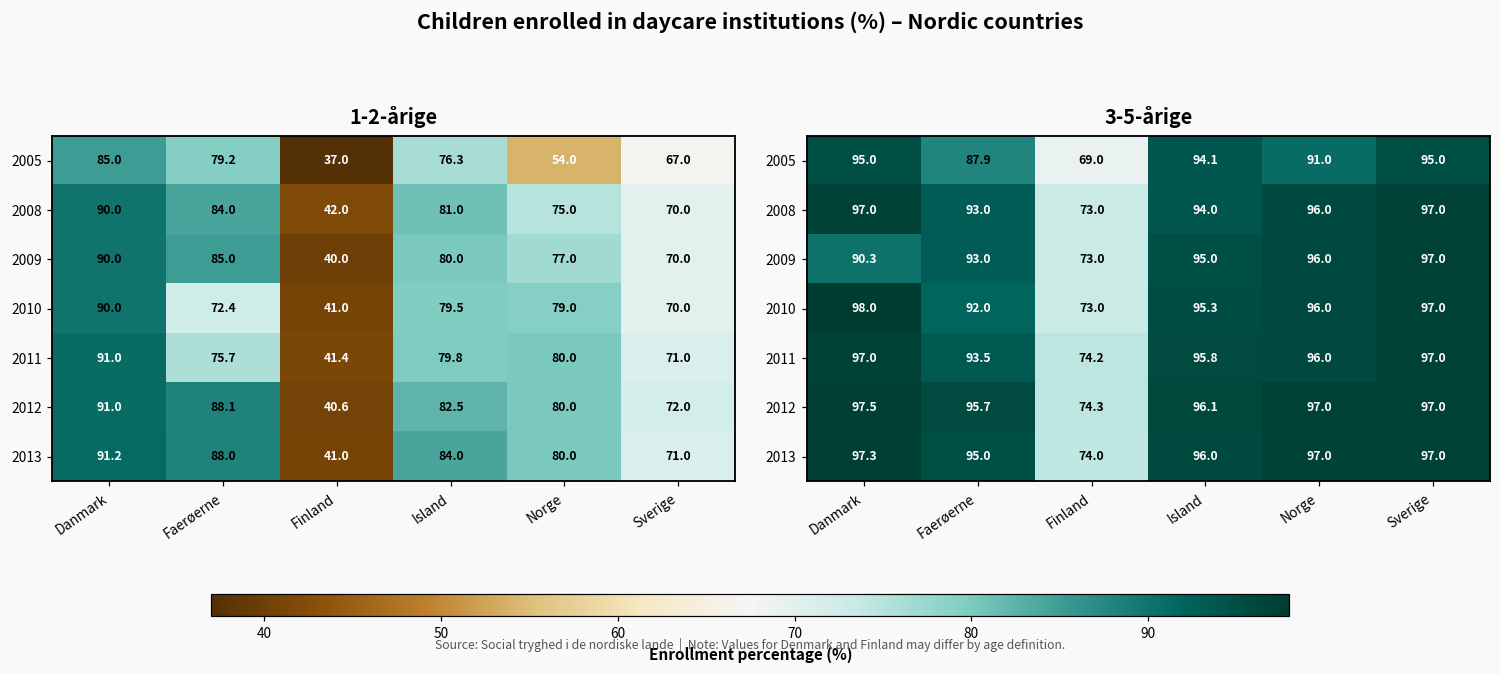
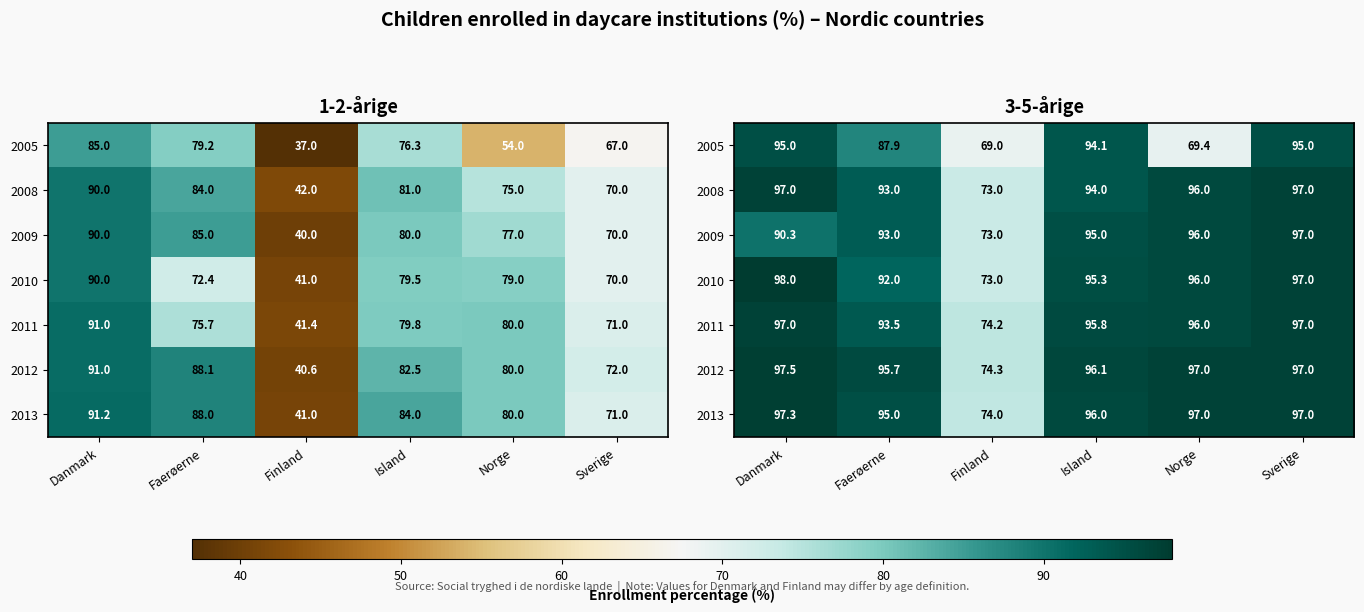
  {
    "1-2-årige": {
      "2005": {
        "Danmark": 85.0,
        "Faerøerne": 79.2,
        "Finland": 37.0,
        "Island": 76.3,
        "Norge": 54.0,
        "Sverige": 67.0
      },
      "2008": {
        "Danmark": 90.0,
        "Faerøerne": 84.0,
        "Finland": 42.0,
        "Island": 81.0,
        "Norge": 75.0,
        "Sverige": 70.0
      },
      "2009": {
        "Danmark": 90.0,
        "Faerøerne": 85.0,
        "Finland": 40.0,
        "Island": 80.0,
        "Norge": 77.0,
        "Sverige": 70.0
      },
      "2010": {
        "Danmark": 90.0,
        "Faerøerne": 72.4,
        "Finland": 41.0,
        "Island": 79.5,
        "Norge": 79.0,
        "Sverige": 70.0
      },
      "2011": {
        "Danmark": 91.0,
        "Faerøerne": 75.7,
        "Finland": 41.4,
        "Island": 79.8,
        "Norge": 80.0,
        "Sverige": 71.0
      },
      "2012": {
        "Danmark": 91.0,
        "Faerøerne": 88.1,
        "Finland": 40.6,
        "Island": 82.5,
        "Norge": 80.0,
        "Sverige": 72.0
      },
      "2013": {
        "Danmark": 91.2,
        "Faerøerne": 88.0,
        "Finland": 41.0,
        "Island": 84.0,
        "Norge": 80.0,
        "Sverige": 71.0
      }
    },
    "3-5-årige": {
      "2005": {
        "Danmark": 95.0,
        "Faerøerne": 87.9,
        "Finland": 69.0,
        "Island": 94.1,
-       "Norge": 91.0,
+       "Norge": 69.4,
        "Sverige": 95.0
      },
      "2008": {
        "Danmark": 97.0,
        "Faerøerne": 93.0,
        "Finland": 73.0,
        "Island": 94.0,
        "Norge": 96.0,
        "Sverige": 97.0
      },
      "2009": {
        "Danmark": 90.3,
        "Faerøerne": 93.0,
        "Finland": 73.0,
        "Island": 95.0,
        "Norge": 96.0,
        "Sverige": 97.0
      },
      "2010": {
        "Danmark": 98.0,
        "Faerøerne": 92.0,
        "Finland": 73.0,
        "Island": 95.3,
        "Norge": 96.0,
        "Sverige": 97.0
      },
      "2011": {
        "Danmark": 97.0,
        "Faerøerne": 93.5,
        "Finland": 74.2,
        "Island": 95.8,
        "Norge": 96.0,
        "Sverige": 97.0
      },
      "2012": {
        "Danmark": 97.5,
        "Faerøerne": 95.7,
        "Finland": 74.3,
        "Island": 96.1,
        "Norge": 97.0,
        "Sverige": 97.0
      },
      "2013": {
        "Danmark": 97.3,
        "Faerøerne": 95.0,
        "Finland": 74.0,
        "Island": 96.0,
        "Norge": 97.0,
        "Sverige": 97.0
      }
    }
  }
